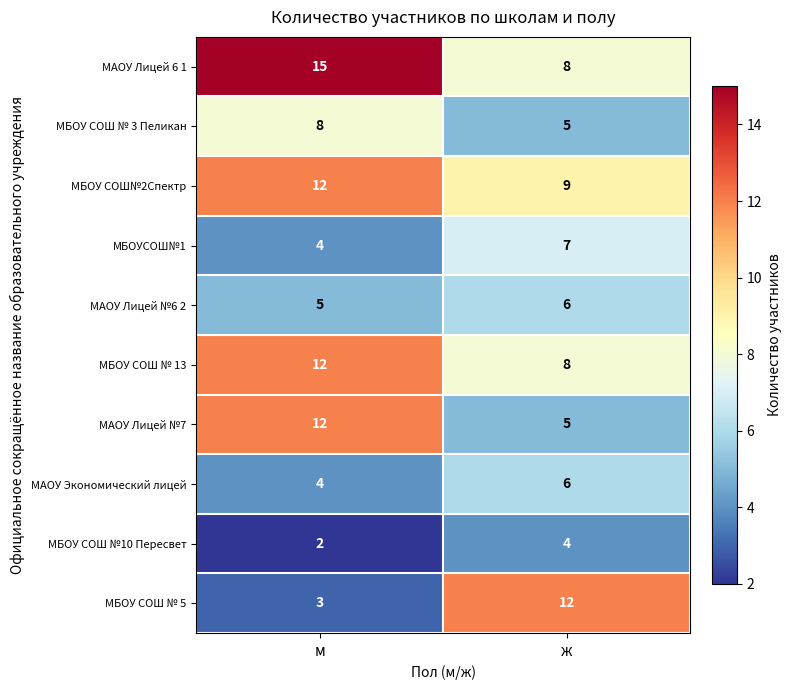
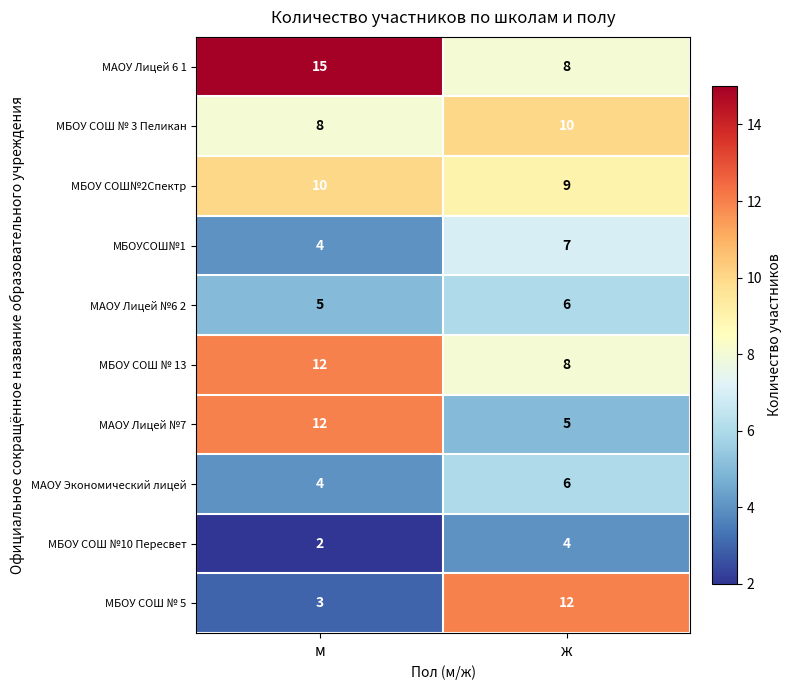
  {
    "МАОУ Лицей 6 1": {
      "м": 15,
      "ж": 8
    },
    "МБОУ СОШ № 3 Пеликан": {
      "м": 8,
-     "ж": 5
+     "ж": 10
    },
    "МБОУ СОШ№2Спектр": {
-     "м": 12,
+     "м": 10,
      "ж": 9
    },
    "МБОУСОШ№1": {
      "м": 4,
      "ж": 7
    },
    "МАОУ Лицей №6 2": {
      "м": 5,
      "ж": 6
    },
    "МБОУ СОШ № 13": {
      "м": 12,
      "ж": 8
    },
    "МАОУ Лицей №7": {
      "м": 12,
      "ж": 5
    },
    "МАОУ Экономический лицей": {
      "м": 4,
      "ж": 6
    },
    "МБОУ СОШ №10 Пересвет": {
      "м": 2,
      "ж": 4
    },
    "МБОУ СОШ № 5": {
      "м": 3,
      "ж": 12
    }
  }
